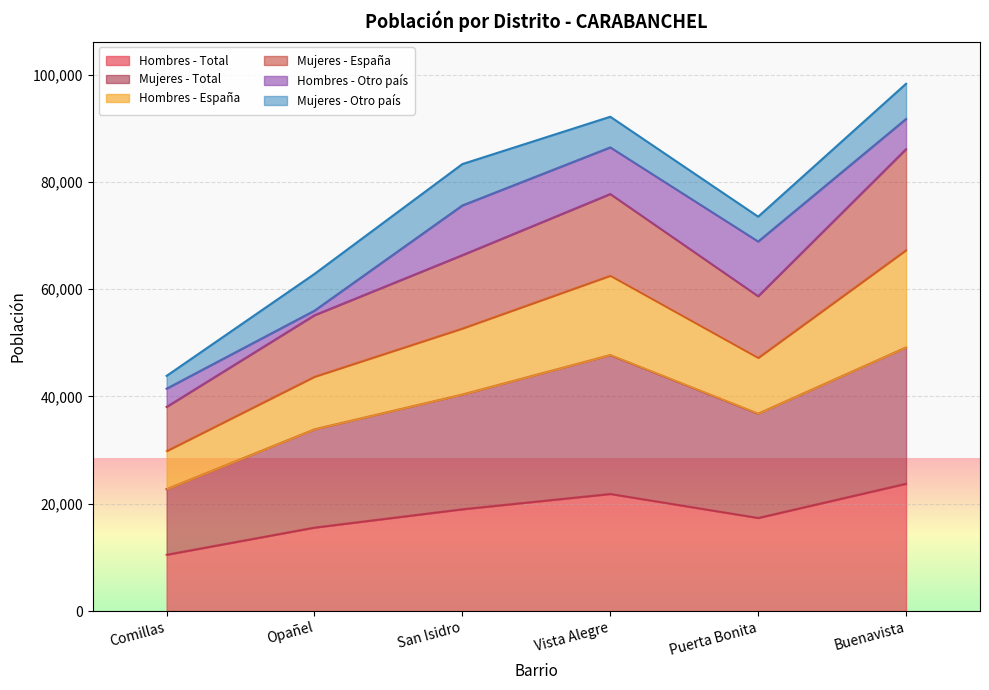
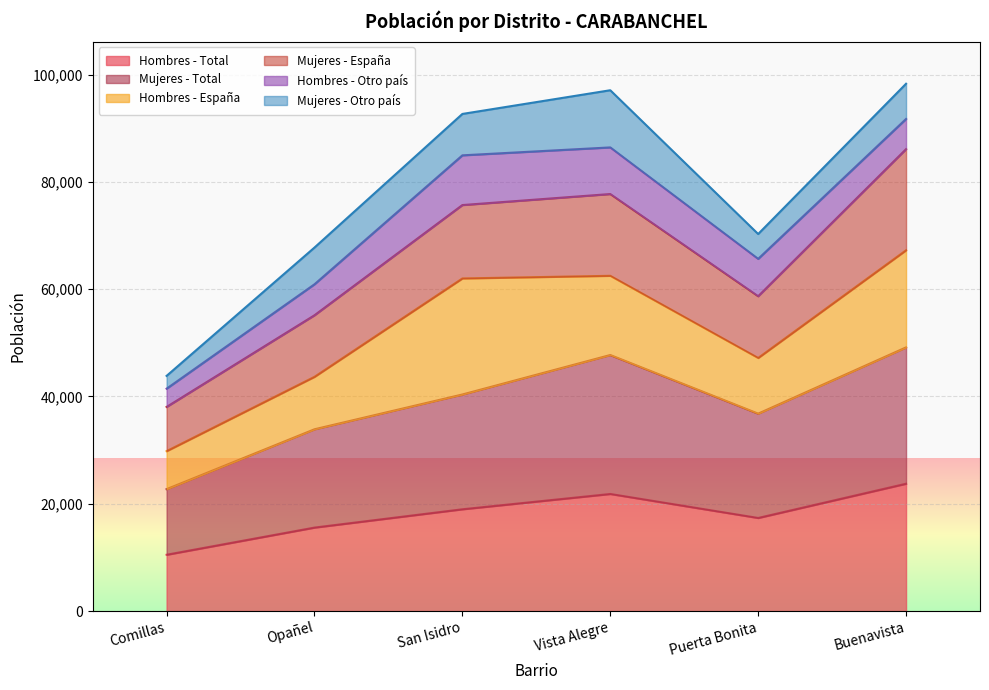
  {
    "Hombres - España": {
      "Comillas": "7,000",
      "Opañel": "10,000",
-     "San Isidro": "12,000",
+     "San Isidro": "22,000",
      "Vista Alegre": "15,000",
      "Puerta Bonita": "10,000",
      "Buenavista": "18,000"
    },
    "Hombres - Otro país": {
      "Comillas": "3,000",
-     "Opañel": "1,000",
+     "Opañel": "6,000",
      "San Isidro": "9,000",
      "Vista Alegre": "9,000",
-     "Puerta Bonita": "10,000",
+     "Puerta Bonita": "7,000",
      "Buenavista": "6,000"
    },
    "Mujeres - Otro país": {
      "Comillas": "2,000",
      "Opañel": "7,000",
      "San Isidro": "8,000",
-     "Vista Alegre": "6,000",
+     "Vista Alegre": "11,000",
      "Puerta Bonita": "5,000",
      "Buenavista": "7,000"
    }
  }
